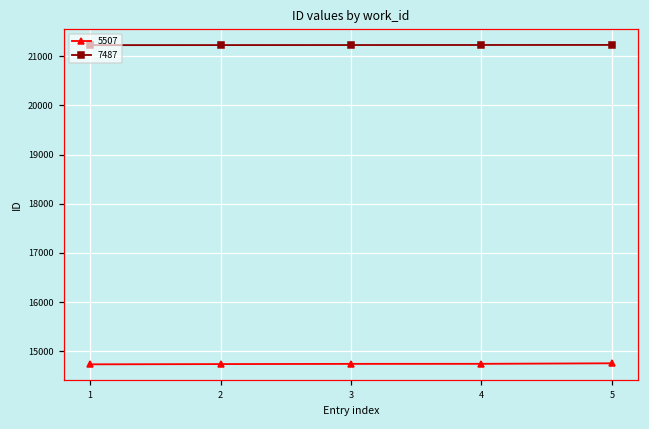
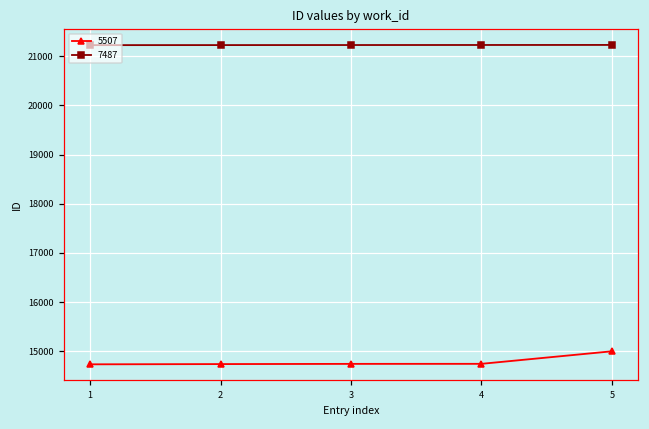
  {
    "5507": {
      "1": 14700,
      "2": 14700,
      "3": 14700,
      "4": 14700,
-     "5": 14800
+     "5": 15000
    },
    "7487": {
      "2": 21200,
      "3": 21200,
      "4": 21200,
      "5": 21200
    }
  }
